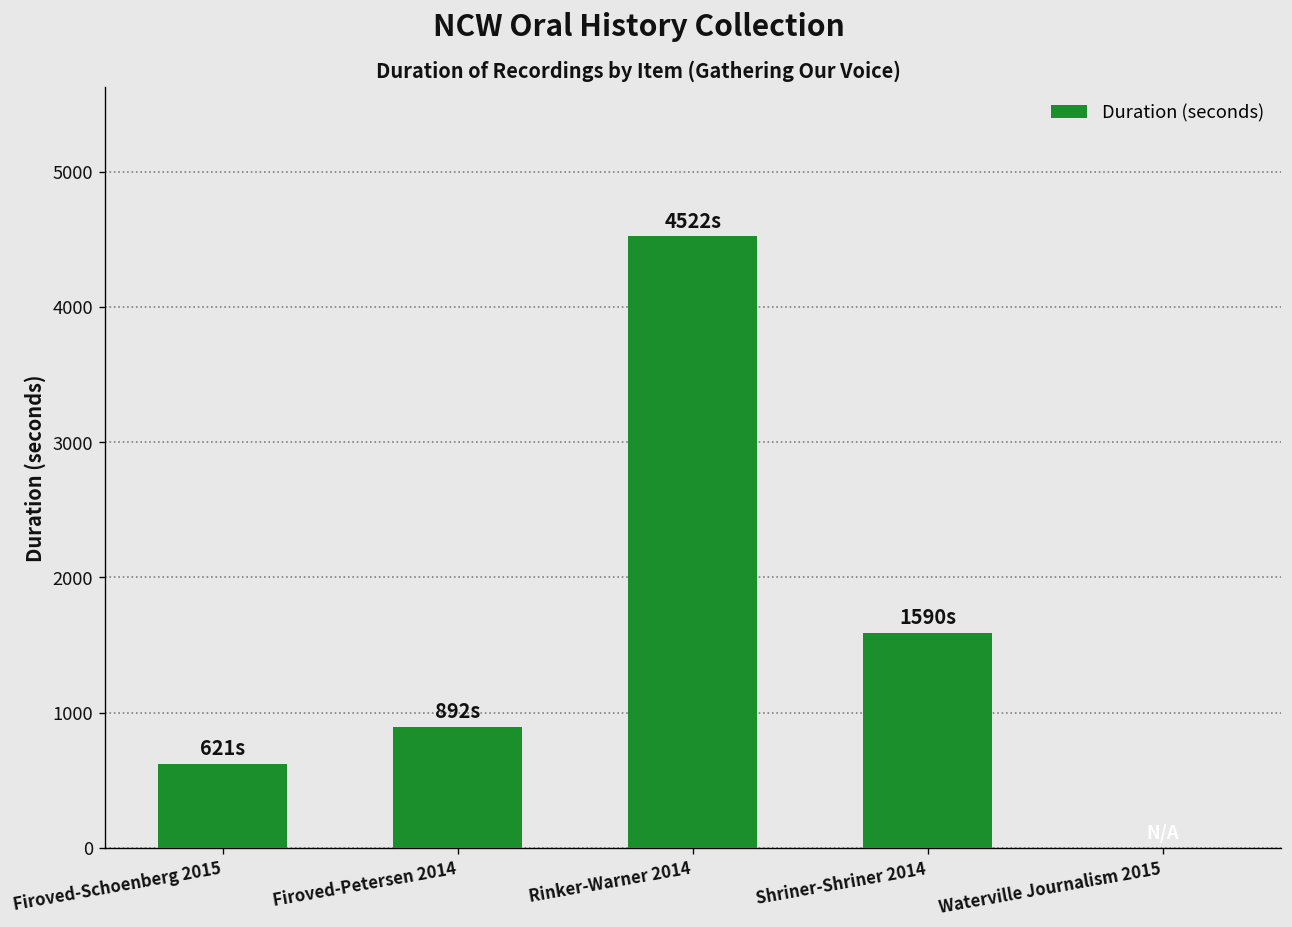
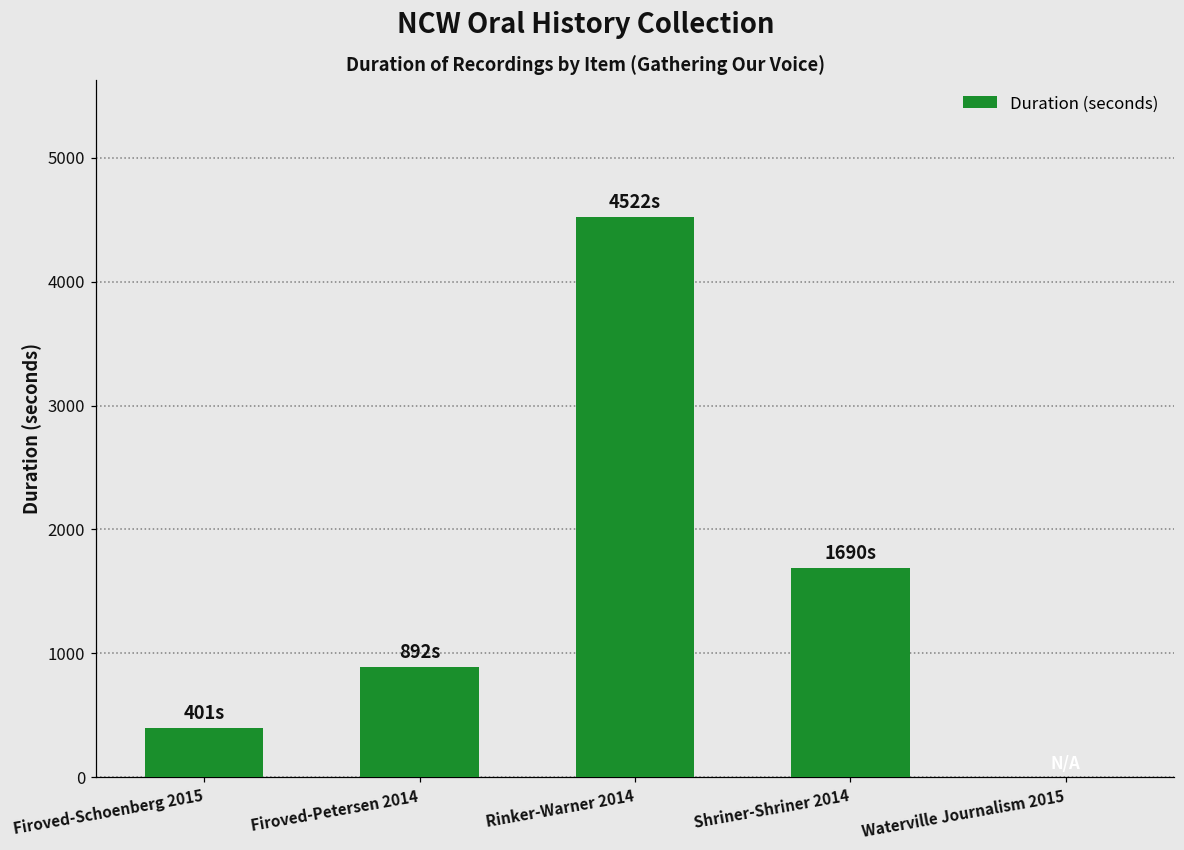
  {
-   "Firoved-Schoenberg 2015": "621s",
+   "Firoved-Schoenberg 2015": "401s",
    "Firoved-Petersen 2014": "892s",
    "Rinker-Warner 2014": "4522s",
-   "Shriner-Shriner 2014": "1590s"
+   "Shriner-Shriner 2014": "1690s"
  }
